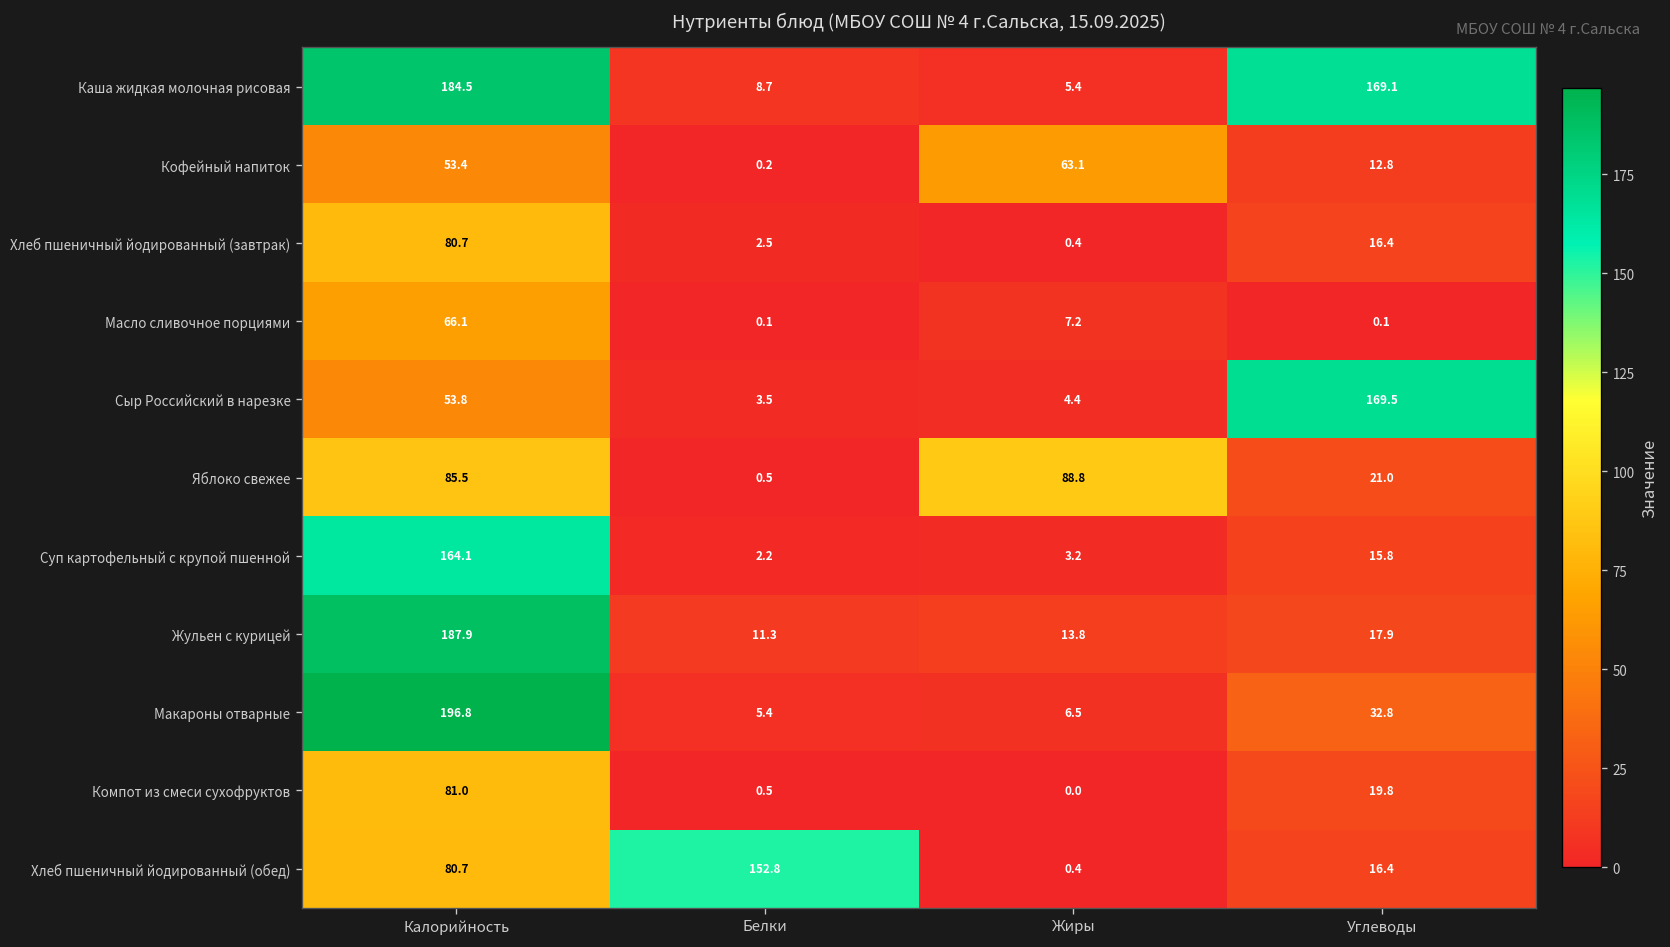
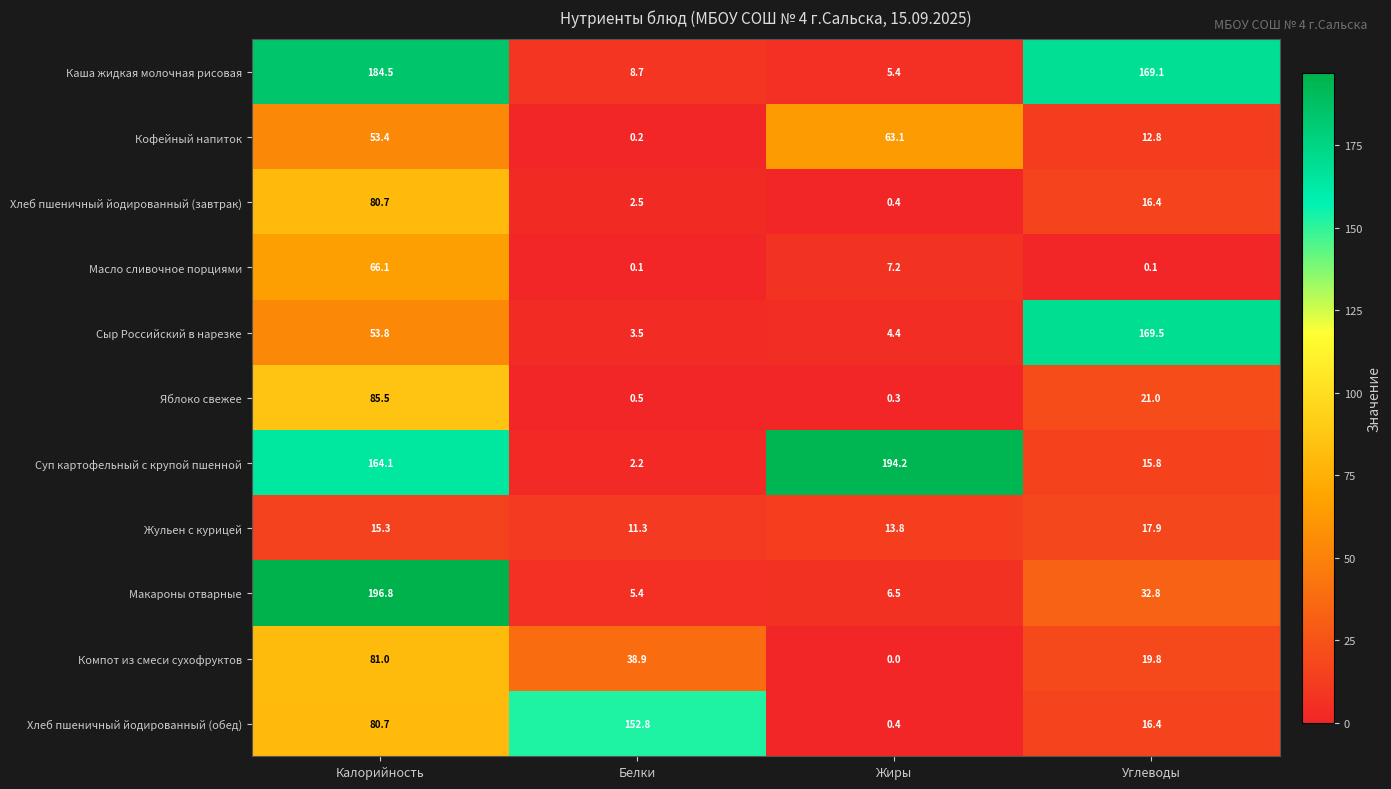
  {
    "Каша жидкая молочная рисовая": {
      "Калорийность": 184.5,
      "Белки": 8.7,
      "Жиры": 5.4,
      "Углеводы": 169.1
    },
    "Кофейный напиток": {
      "Калорийность": 53.4,
      "Белки": 0.2,
      "Жиры": 63.1,
      "Углеводы": 12.8
    },
    "Хлеб пшеничный йодированный (завтрак)": {
      "Калорийность": 80.7,
      "Белки": 2.5,
      "Жиры": 0.4,
      "Углеводы": 16.4
    },
    "Масло сливочное порциями": {
      "Калорийность": 66.1,
      "Белки": 0.1,
      "Жиры": 7.2,
      "Углеводы": 0.1
    },
    "Сыр Российский в нарезке": {
      "Калорийность": 53.8,
      "Белки": 3.5,
      "Жиры": 4.4,
      "Углеводы": 169.5
    },
    "Яблоко свежее": {
      "Калорийность": 85.5,
      "Белки": 0.5,
-     "Жиры": 88.8,
+     "Жиры": 0.3,
      "Углеводы": 21.0
    },
    "Суп картофельный с крупой пшенной": {
      "Калорийность": 164.1,
      "Белки": 2.2,
-     "Жиры": 3.2,
+     "Жиры": 194.2,
      "Углеводы": 15.8
    },
    "Жульен с курицей": {
-     "Калорийность": 187.9,
+     "Калорийность": 15.3,
      "Белки": 11.3,
      "Жиры": 13.8,
      "Углеводы": 17.9
    },
    "Макароны отварные": {
      "Калорийность": 196.8,
      "Белки": 5.4,
      "Жиры": 6.5,
      "Углеводы": 32.8
    },
    "Компот из смеси сухофруктов": {
      "Калорийность": 81.0,
-     "Белки": 0.5,
+     "Белки": 38.9,
      "Жиры": 0.0,
      "Углеводы": 19.8
    },
    "Хлеб пшеничный йодированный (обед)": {
      "Калорийность": 80.7,
      "Белки": 152.8,
      "Жиры": 0.4,
      "Углеводы": 16.4
    }
  }
